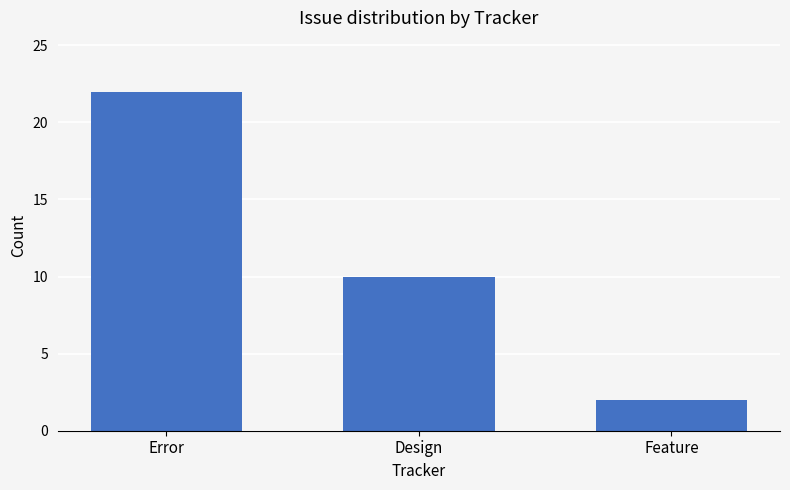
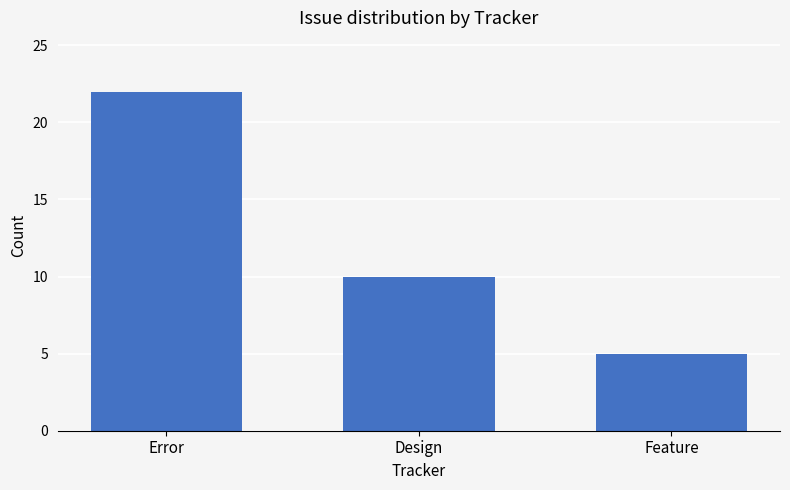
  {
    "Error": 22,
    "Design": 10,
-   "Feature": 2
+   "Feature": 5
  }
